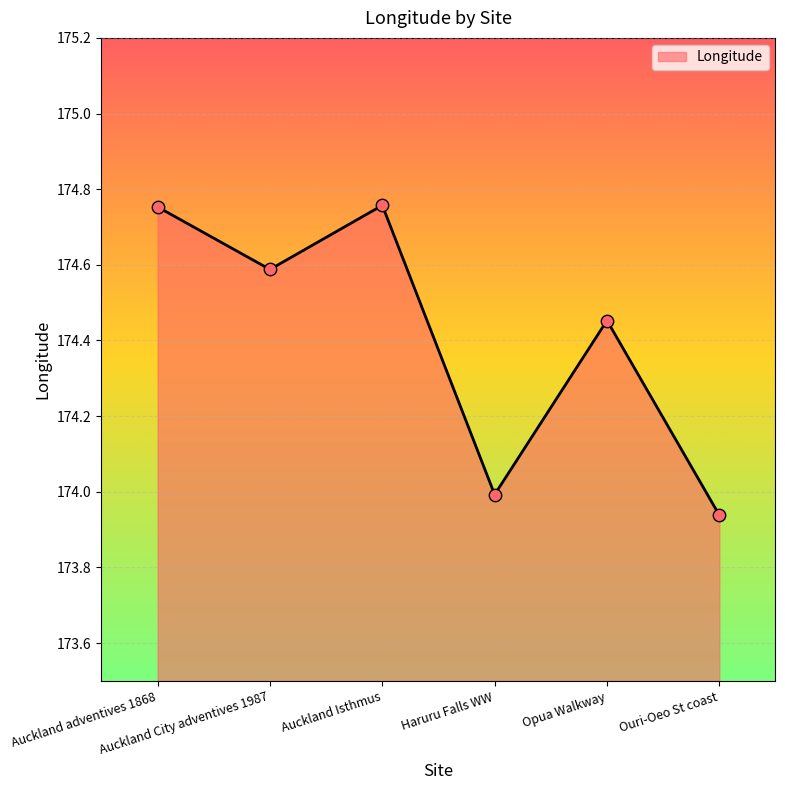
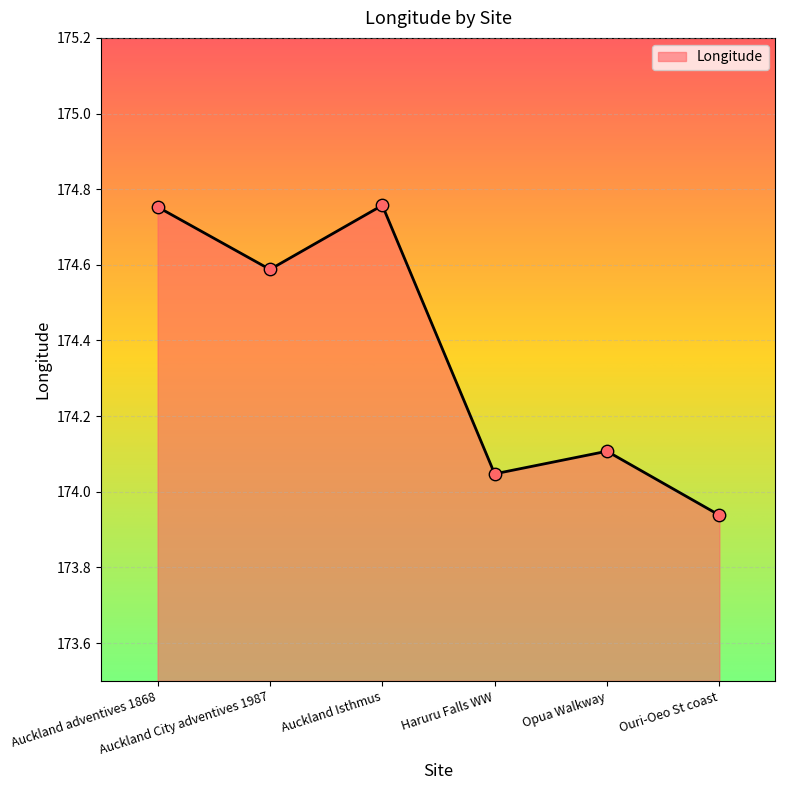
  {
    "Auckland adventives 1868": 174.75,
    "Auckland City adventives 1987": 174.59,
    "Auckland Isthmus": 174.76,
-   "Haruru Falls WW": 173.99,
-   "Opua Walkway": 174.45,
+   "Haruru Falls WW": 174.05,
+   "Opua Walkway": 174.11,
    "Ouri-Oeo St coast": 173.94
  }
